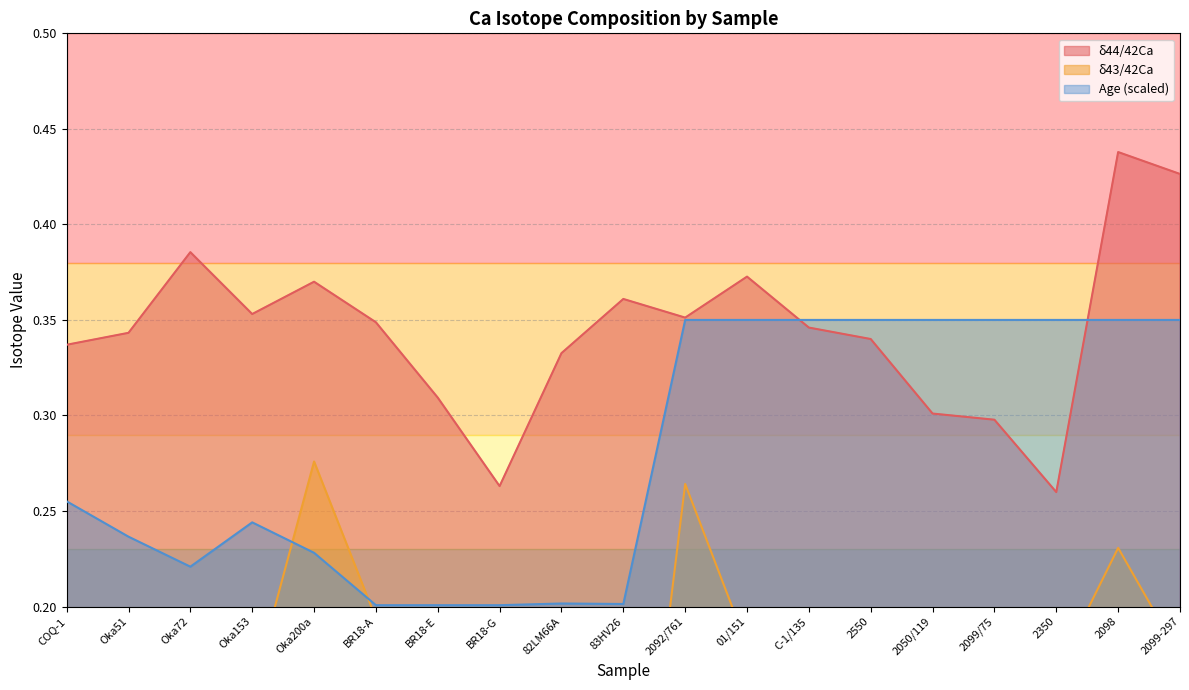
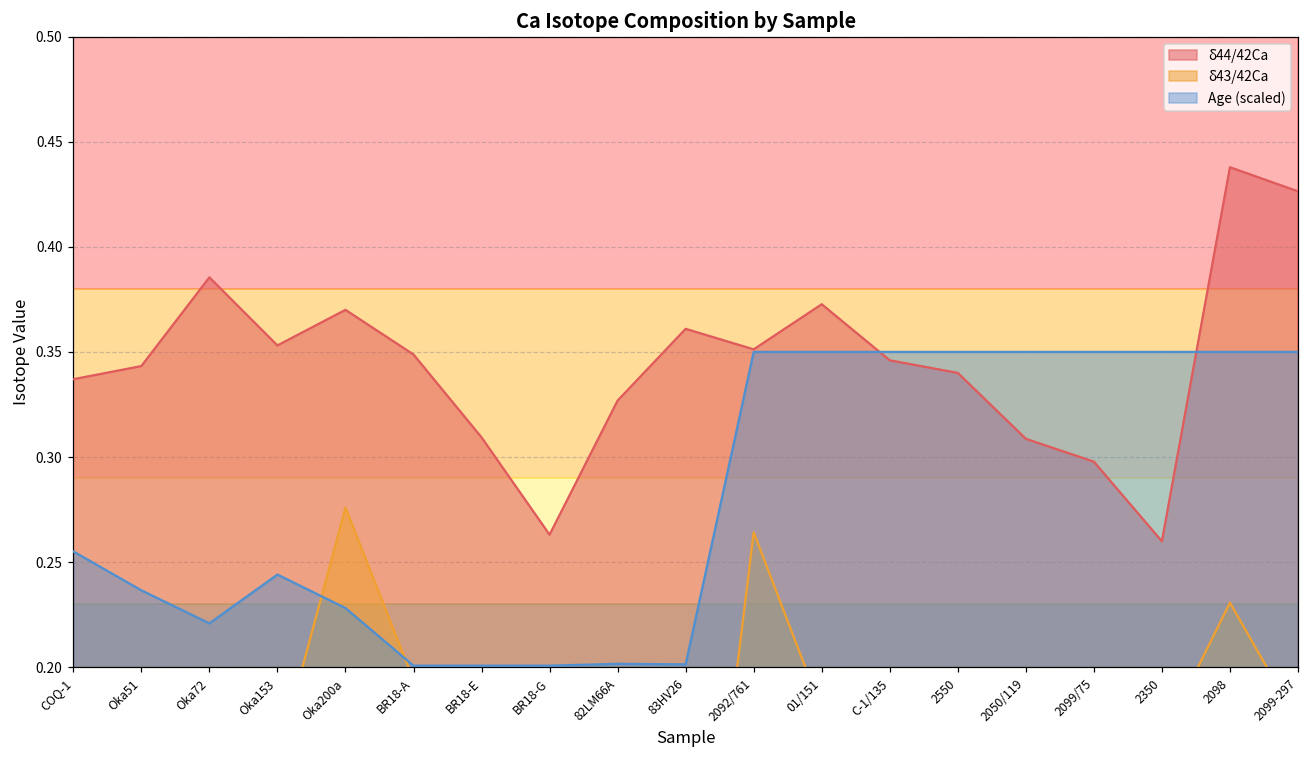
  {
    "δ44/42Ca": {
      "COQ-1": 0.337,
      "Oka51": 0.343,
      "Oka72": 0.385,
      "Oka153": 0.353,
      "Oka200a": 0.370,
      "BR18-A": 0.349,
      "BR18-E": 0.309,
      "BR18-G": 0.263,
-     "82LM66A": 0.333,
+     "82LM66A": 0.327,
      "83HV26": 0.361,
      "01/151": 0.373,
      "C-1/135": 0.346,
      "2550": 0.340,
-     "2050/119": 0.301,
+     "2050/119": 0.309,
      "2099/75": 0.298,
      "2350": 0.260,
      "2098": 0.438,
      "2099-297": 0.426
    },
    "δ43/42Ca": {
      "Oka200a": 0.276,
      "2092/761": 0.264,
      "2098": 0.231
    },
    "Age (scaled)": {
      "COQ-1": 0.255,
      "Oka51": 0.237,
      "Oka72": 0.221,
      "Oka153": 0.244,
      "Oka200a": 0.228,
      "BR18-A": 0.201,
      "BR18-E": 0.201,
      "BR18-G": 0.201,
      "82LM66A": 0.202,
      "83HV26": 0.201,
      "01/151": 0.350,
      "C-1/135": 0.350,
      "2550": 0.350,
      "2050/119": 0.350,
      "2099/75": 0.350,
      "2350": 0.350,
      "2098": 0.350,
      "2099-297": 0.350
    }
  }
